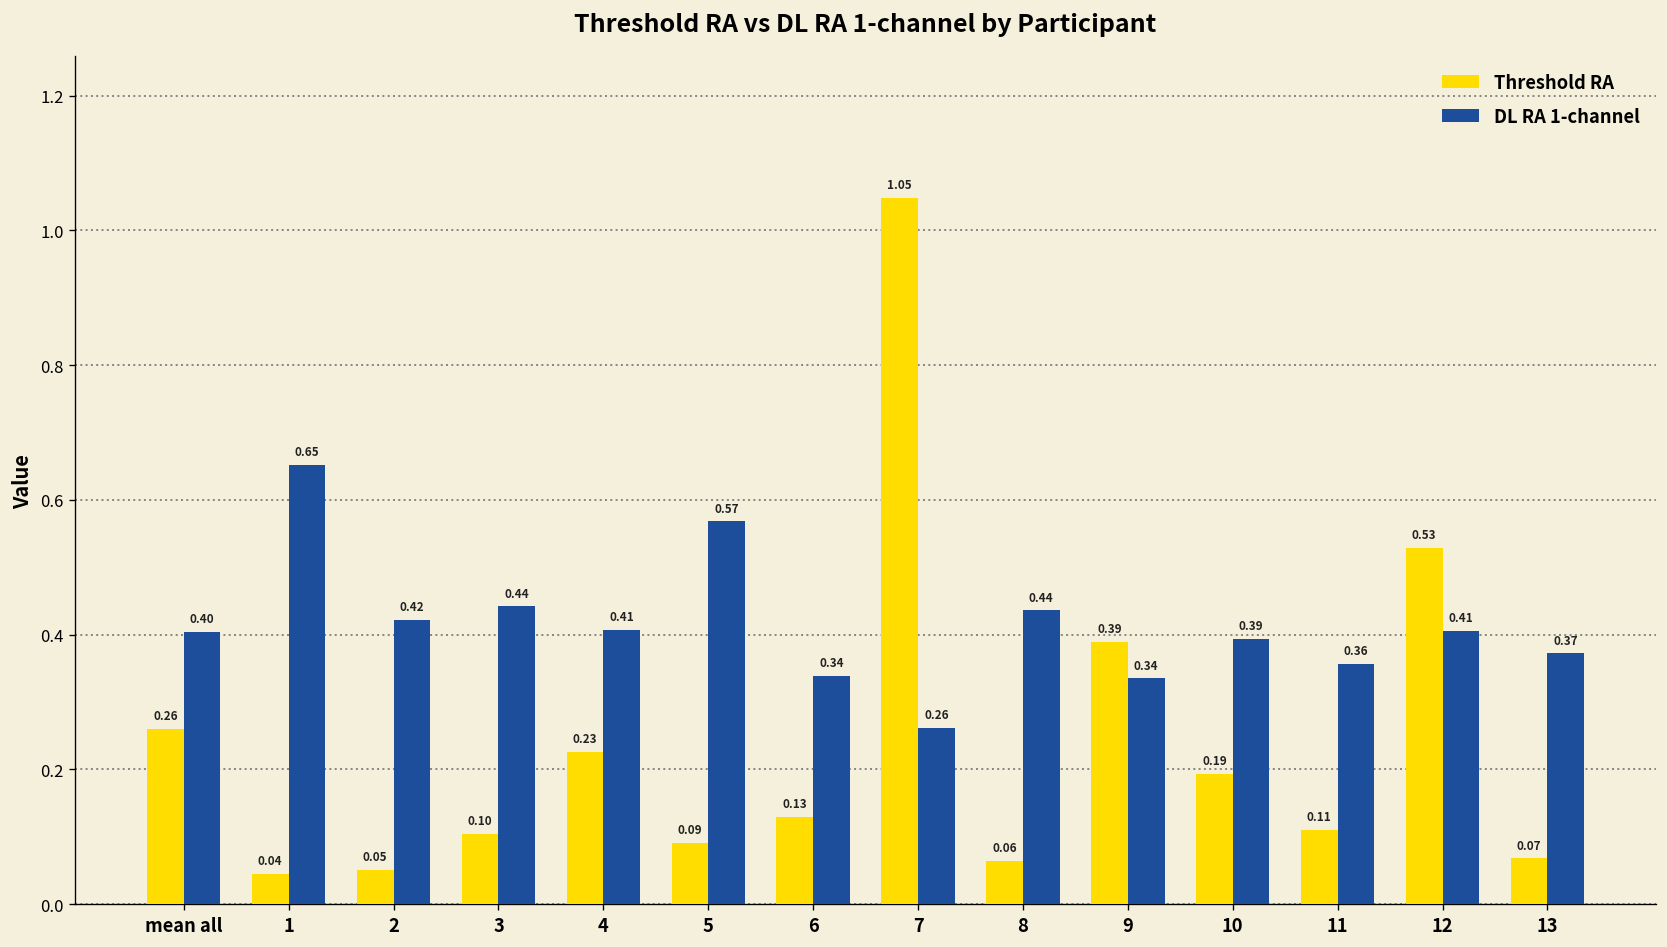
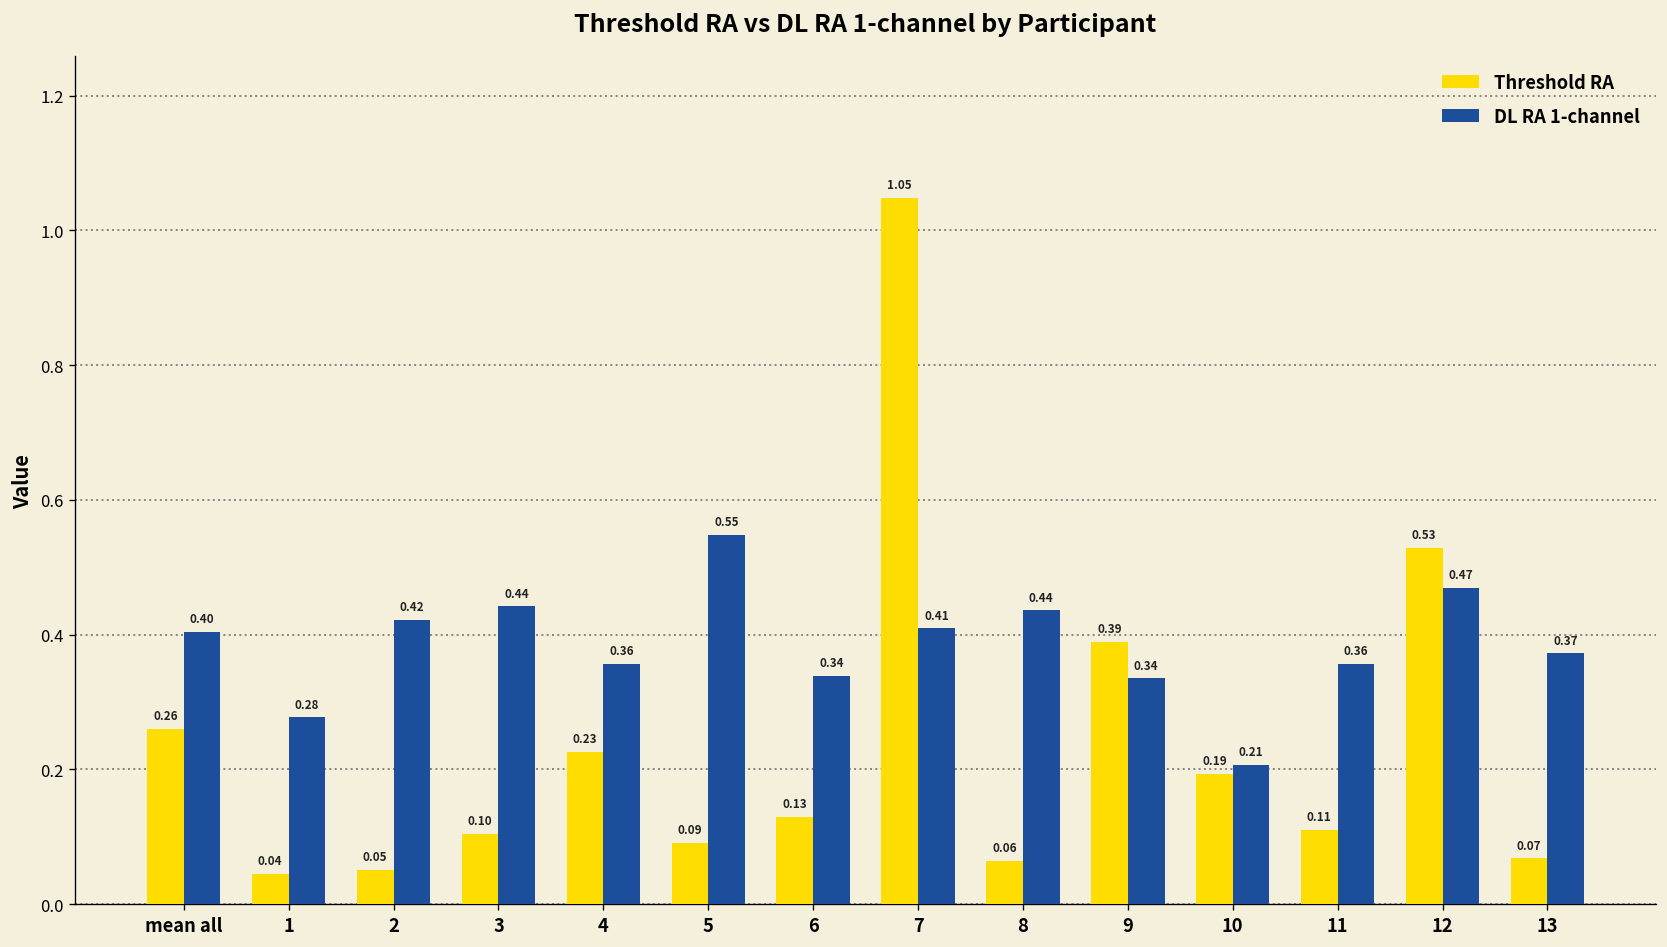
  {
    "Threshold RA": {
      "mean all": 0.26,
      "1": 0.04,
      "2": 0.05,
      "3": 0.10,
      "4": 0.23,
      "5": 0.09,
      "6": 0.13,
      "7": 1.05,
      "8": 0.06,
      "9": 0.39,
      "10": 0.19,
      "11": 0.11,
      "12": 0.53,
      "13": 0.07
    },
    "DL RA 1-channel": {
      "mean all": 0.40,
-     "1": 0.65,
+     "1": 0.28,
      "2": 0.42,
      "3": 0.44,
-     "4": 0.41,
-     "5": 0.57,
+     "4": 0.36,
+     "5": 0.55,
      "6": 0.34,
-     "7": 0.26,
+     "7": 0.41,
      "8": 0.44,
      "9": 0.34,
-     "10": 0.39,
+     "10": 0.21,
      "11": 0.36,
-     "12": 0.41,
+     "12": 0.47,
      "13": 0.37
    }
  }
